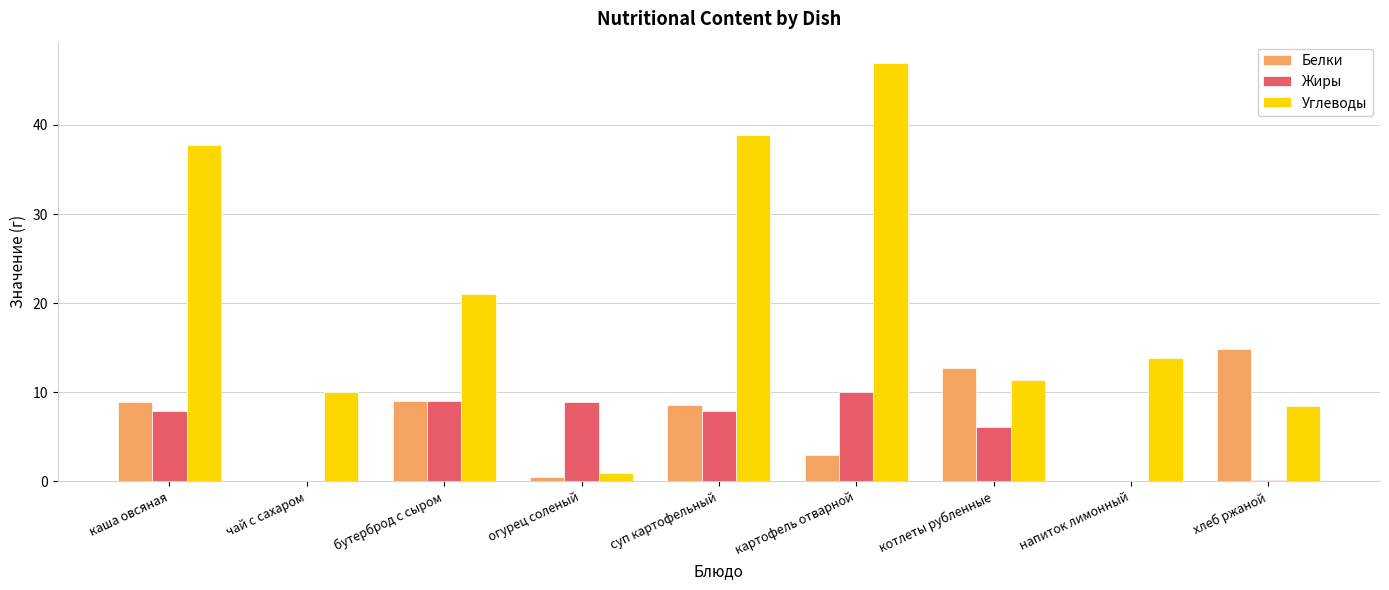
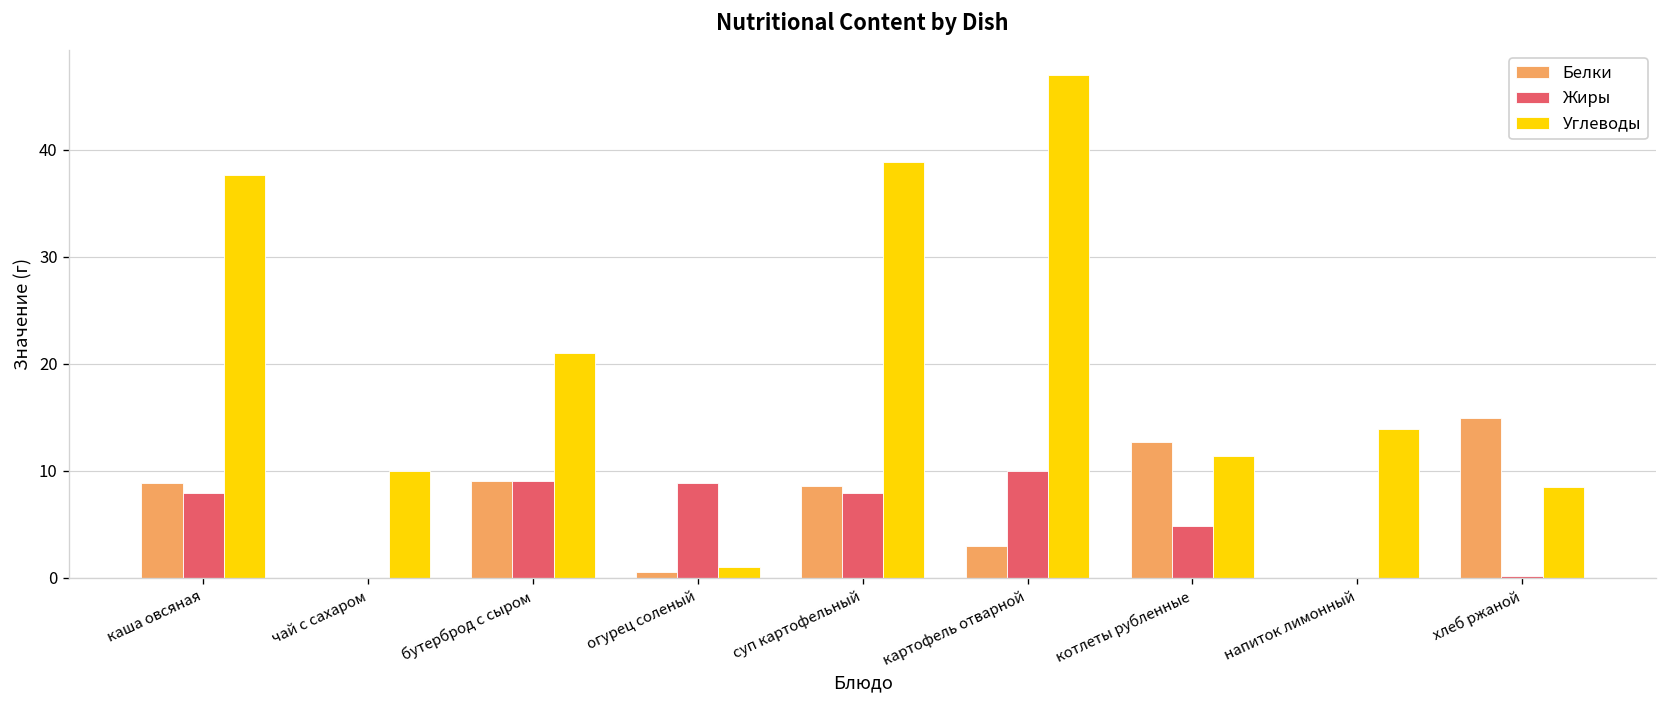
  {
    "Белки": {
      "каша овсяная": 9,
      "чай с сахаром": 0,
      "бутерброд с сыром": 9,
      "огурец соленый": 1,
      "суп картофельный": 9,
      "картофель отварной": 3,
      "котлеты рубленные": 13,
      "напиток лимонный": 0,
      "хлеб ржаной": 15
    },
    "Жиры": {
      "каша овсяная": 8,
      "чай с сахаром": 0,
      "бутерброд с сыром": 9,
      "огурец соленый": 9,
      "суп картофельный": 8,
      "картофель отварной": 10,
-     "котлеты рубленные": 6,
+     "котлеты рубленные": 5,
      "напиток лимонный": 0
    },
    "Углеводы": {
      "каша овсяная": 38,
      "чай с сахаром": 10,
      "бутерброд с сыром": 21,
      "огурец соленый": 1,
      "суп картофельный": 39,
      "картофель отварной": 47,
      "котлеты рубленные": 11,
      "напиток лимонный": 14,
      "хлеб ржаной": 9
    }
  }
